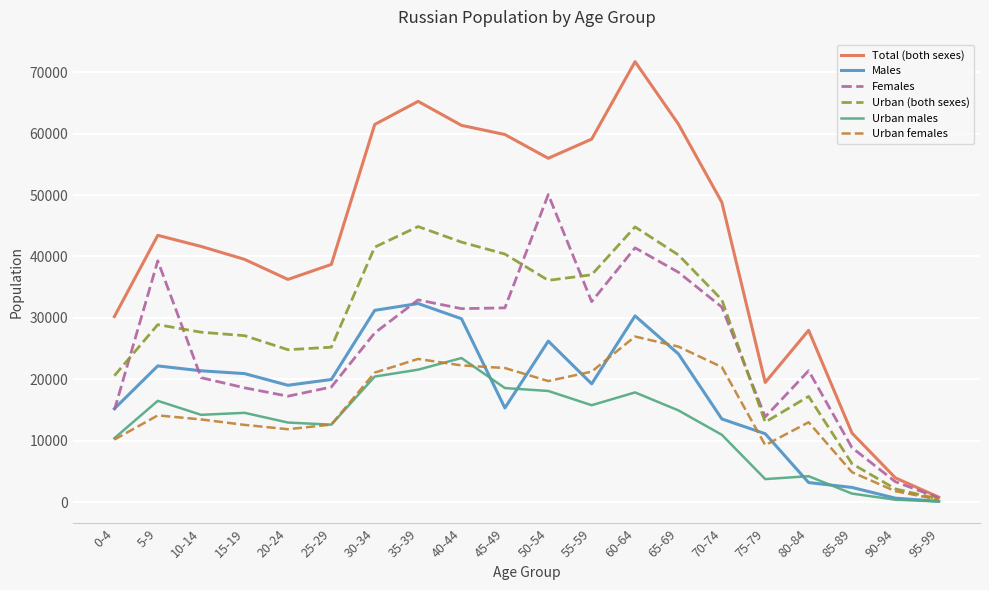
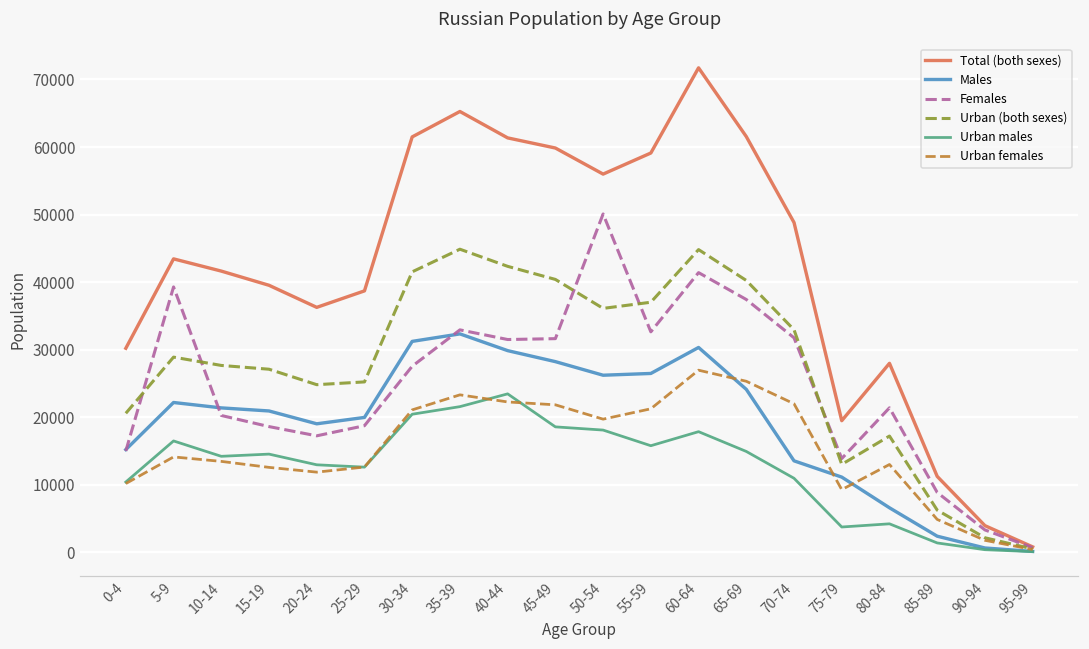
  {
    "Males": {
      "5-9": 22000,
      "10-14": 21000,
      "15-19": 21000,
      "20-24": 19000,
      "25-29": 20000,
      "30-34": 31000,
      "35-39": 32000,
      "40-44": 30000,
-     "45-49": 15000,
+     "45-49": 28000,
      "50-54": 26000,
-     "55-59": 19000,
+     "55-59": 26000,
      "60-64": 30000,
      "65-69": 24000,
      "70-74": 14000,
      "75-79": 11000,
-     "80-84": 3000,
+     "80-84": 7000,
      "85-89": 2000
    },
    "Females": {
      "5-9": 39000,
      "10-14": 20000,
      "15-19": 19000,
      "20-24": 17000,
      "25-29": 19000,
      "30-34": 28000,
      "35-39": 33000,
      "40-44": 31000,
      "45-49": 32000,
      "50-54": 50000,
      "55-59": 33000,
      "60-64": 41000,
      "65-69": 37000,
      "70-74": 32000,
      "75-79": 14000,
      "80-84": 21000,
      "85-89": 9000,
      "90-94": 3000
    },
    "Urban males": {
      "5-9": 16000,
      "10-14": 14000,
      "15-19": 15000,
      "20-24": 13000,
      "30-34": 20000,
      "35-39": 22000,
      "40-44": 23000,
      "45-49": 19000,
      "50-54": 18000,
      "55-59": 16000,
      "60-64": 18000,
      "65-69": 15000,
      "70-74": 11000,
      "75-79": 4000,
      "80-84": 4000,
      "85-89": 1000
    }
  }
